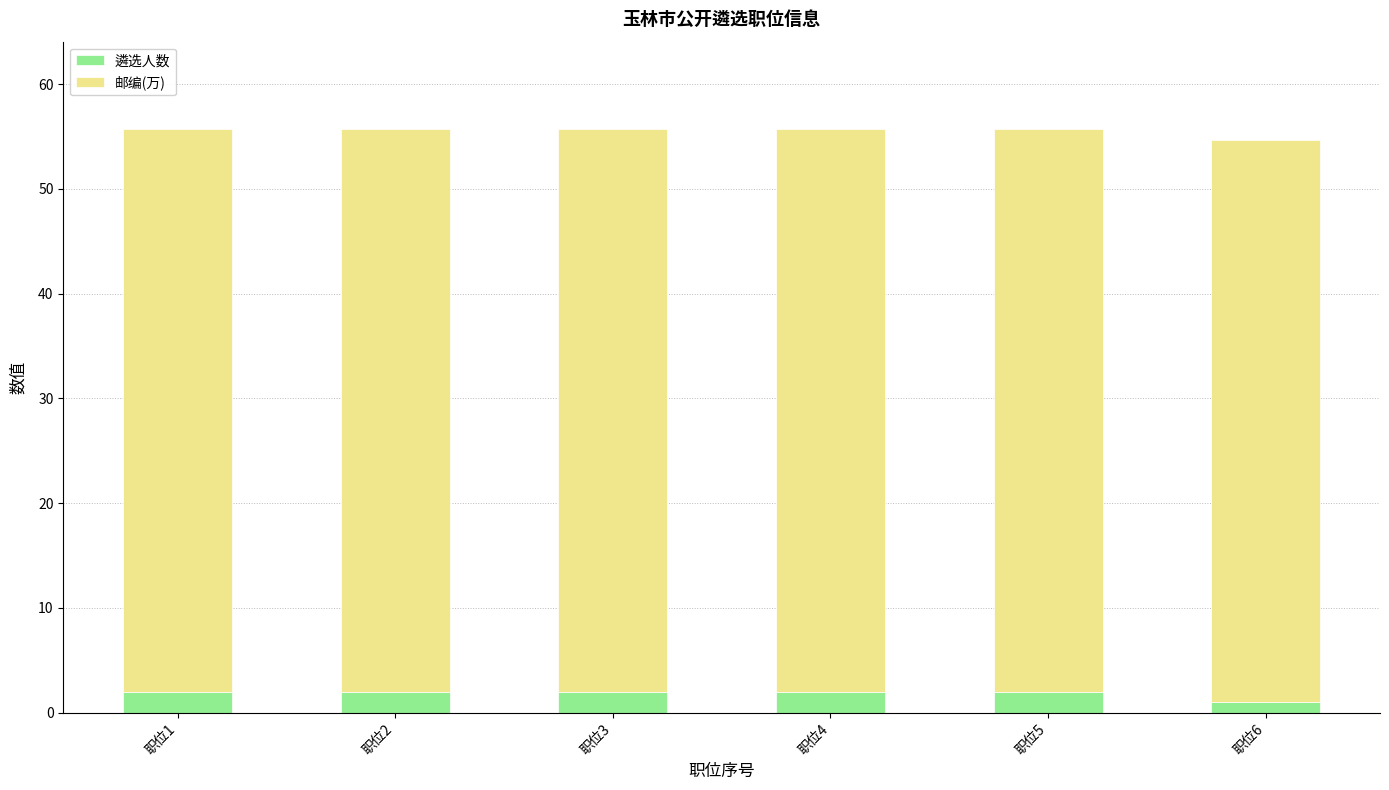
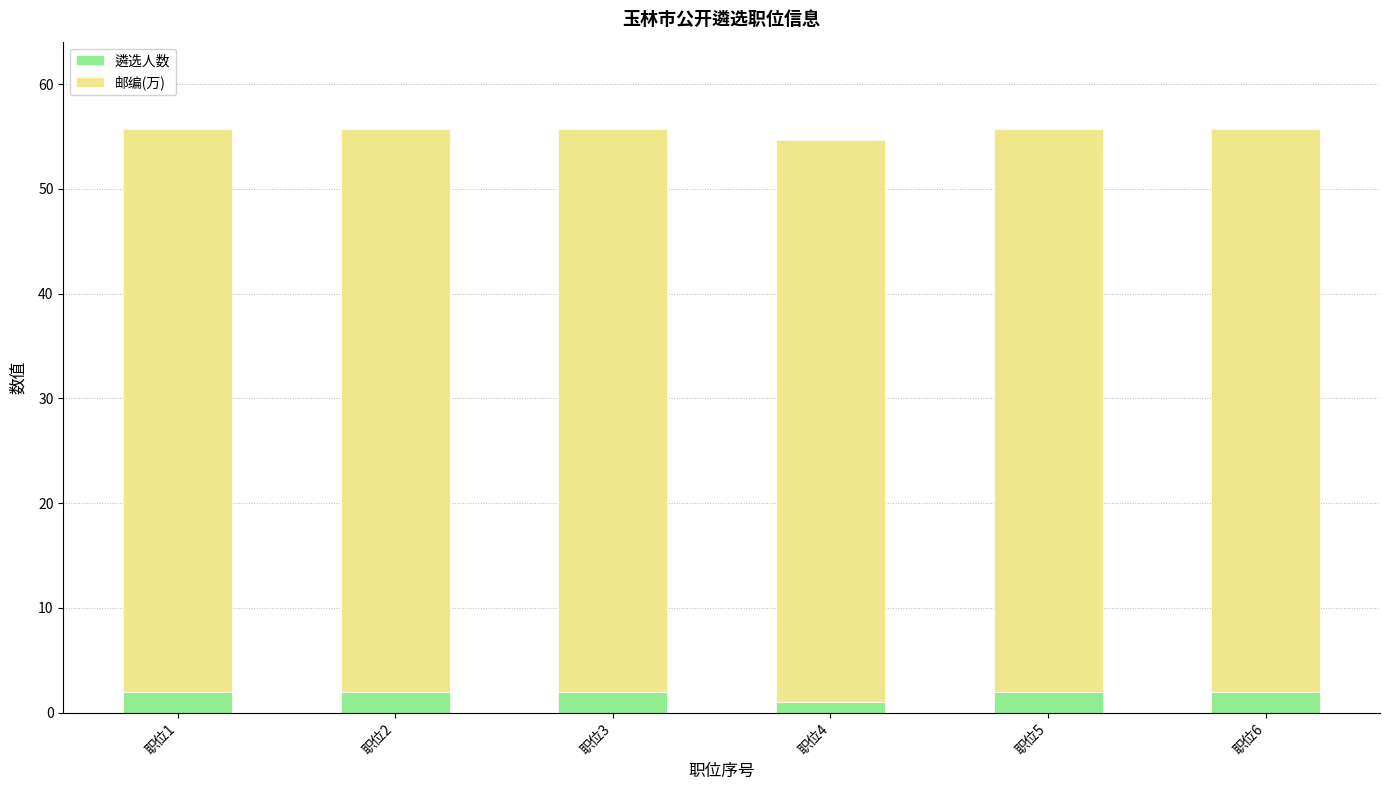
  {
    "遴选人数": {
      "职位1": 2,
      "职位2": 2,
      "职位3": 2,
-     "职位4": 2,
+     "职位4": 1,
      "职位5": 2,
-     "职位6": 1
+     "职位6": 2
    },
    "邮编(万)": {
      "职位1": 53.7,
      "职位2": 53.7,
      "职位3": 53.7,
      "职位4": 53.7,
      "职位5": 53.7,
      "职位6": 53.7
    }
  }
